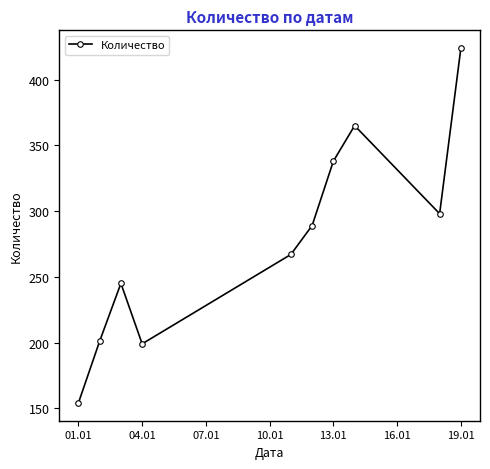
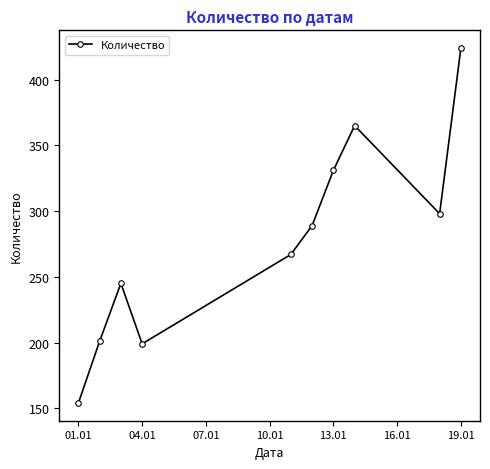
  {
    "01.01": 154,
    "04.01": 199,
-   "13.01": 338,
+   "13.01": 331,
    "19.01": 424
  }
